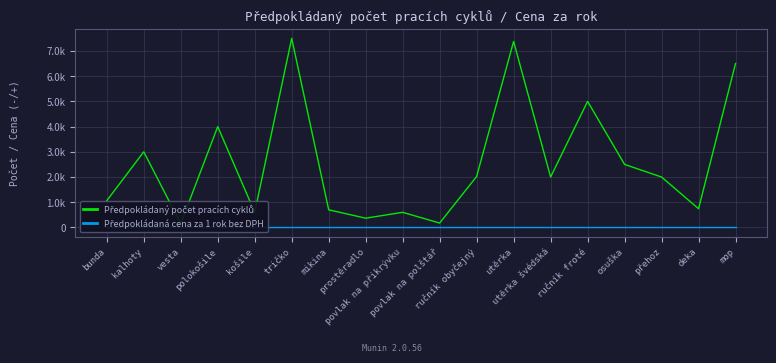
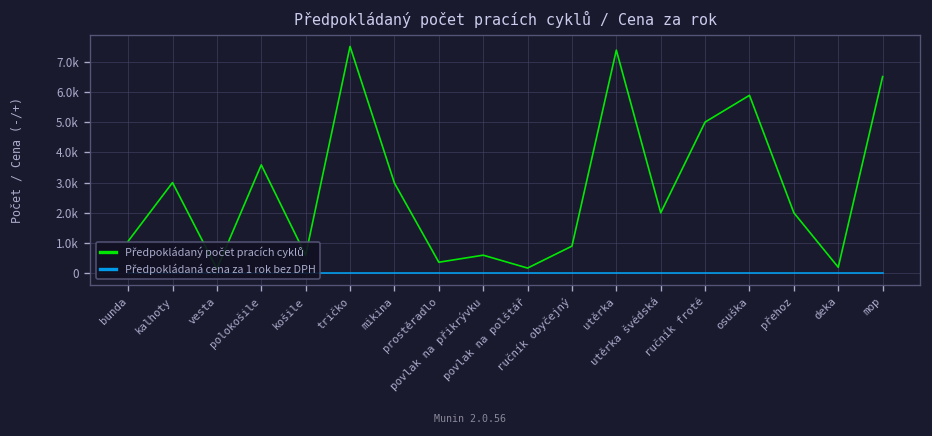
  {
    "Předpokládaný počet pracích cyklů": {
      "bunda": 1100,
      "kalhoty": 3000,
-     "polokošile": 4000,
+     "polokošile": 3600,
      "tričko": 7500,
-     "mikina": 700,
+     "mikina": 3000,
      "prostěradlo": 400,
      "povlak na přikrývku": 600,
      "povlak na polštář": 200,
-     "ručník obyčejný": 2000,
+     "ručník obyčejný": 900,
      "utěrka": 7400,
      "utěrka švédská": 2000,
      "ručník froté": 5000,
-     "osuška": 2500,
+     "osuška": 5900,
      "přehoz": 2000,
-     "deka": 700,
+     "deka": 200,
      "mop": 6500
    },
    "Předpokládaná cena za 1 rok bez DPH": {
      "tričko": 0,
      "mikina": 0,
      "prostěradlo": 0,
      "povlak na přikrývku": 0,
      "povlak na polštář": 0,
      "ručník obyčejný": 0,
      "utěrka": 0,
      "utěrka švédská": 0,
      "ručník froté": 0,
      "osuška": 0,
      "přehoz": 0,
      "deka": 0,
      "mop": 0
    }
  }
